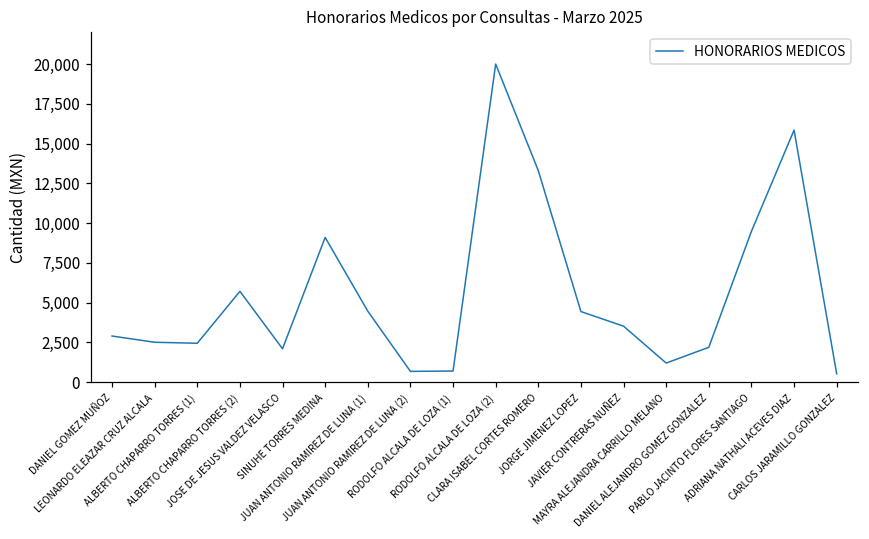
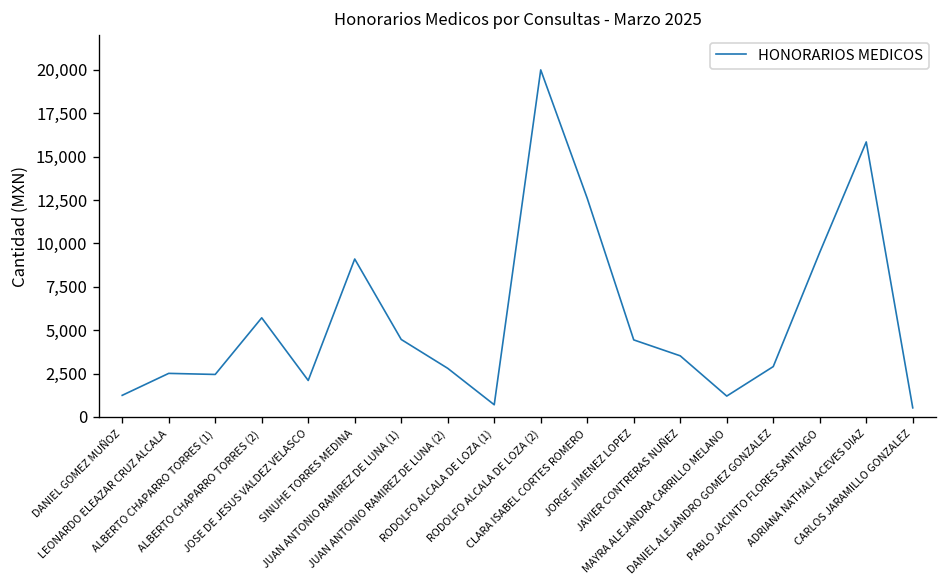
  {
-   "DANIEL GOMEZ MUÑOZ": "2,900",
+   "DANIEL GOMEZ MUÑOZ": "1,200",
    "LEONARDO ELEAZAR CRUZ ALCALA": "2,500",
    "ALBERTO CHAPARRO TORRES (1)": "2,400",
    "ALBERTO CHAPARRO TORRES (2)": "5,700",
    "JOSE DE JESUS VALDEZ VELASCO": "2,100",
    "SINUHE TORRES MEDINA": "9,100",
    "JUAN ANTONIO RAMIREZ DE LUNA (1)": "4,500",
-   "JUAN ANTONIO RAMIREZ DE LUNA (2)": "700",
+   "JUAN ANTONIO RAMIREZ DE LUNA (2)": "2,800",
    "RODOLFO ALCALA DE LOZA (1)": "700",
    "RODOLFO ALCALA DE LOZA (2)": "20,000",
-   "CLARA ISABEL CORTES ROMERO": "13,300",
+   "CLARA ISABEL CORTES ROMERO": "12,600",
    "JORGE JIMENEZ LOPEZ": "4,400",
    "JAVIER CONTRERAS NUÑEZ": "3,500",
    "MAYRA ALEJANDRA CARRILLO MELANO": "1,200",
-   "DANIEL ALEJANDRO GOMEZ GONZALEZ": "2,200",
+   "DANIEL ALEJANDRO GOMEZ GONZALEZ": "2,900",
    "PABLO JACINTO FLORES SANTIAGO": "9,500",
    "ADRIANA NATHALI ACEVES DIAZ": "15,800",
    "CARLOS JARAMILLO GONZALEZ": "500"
  }
